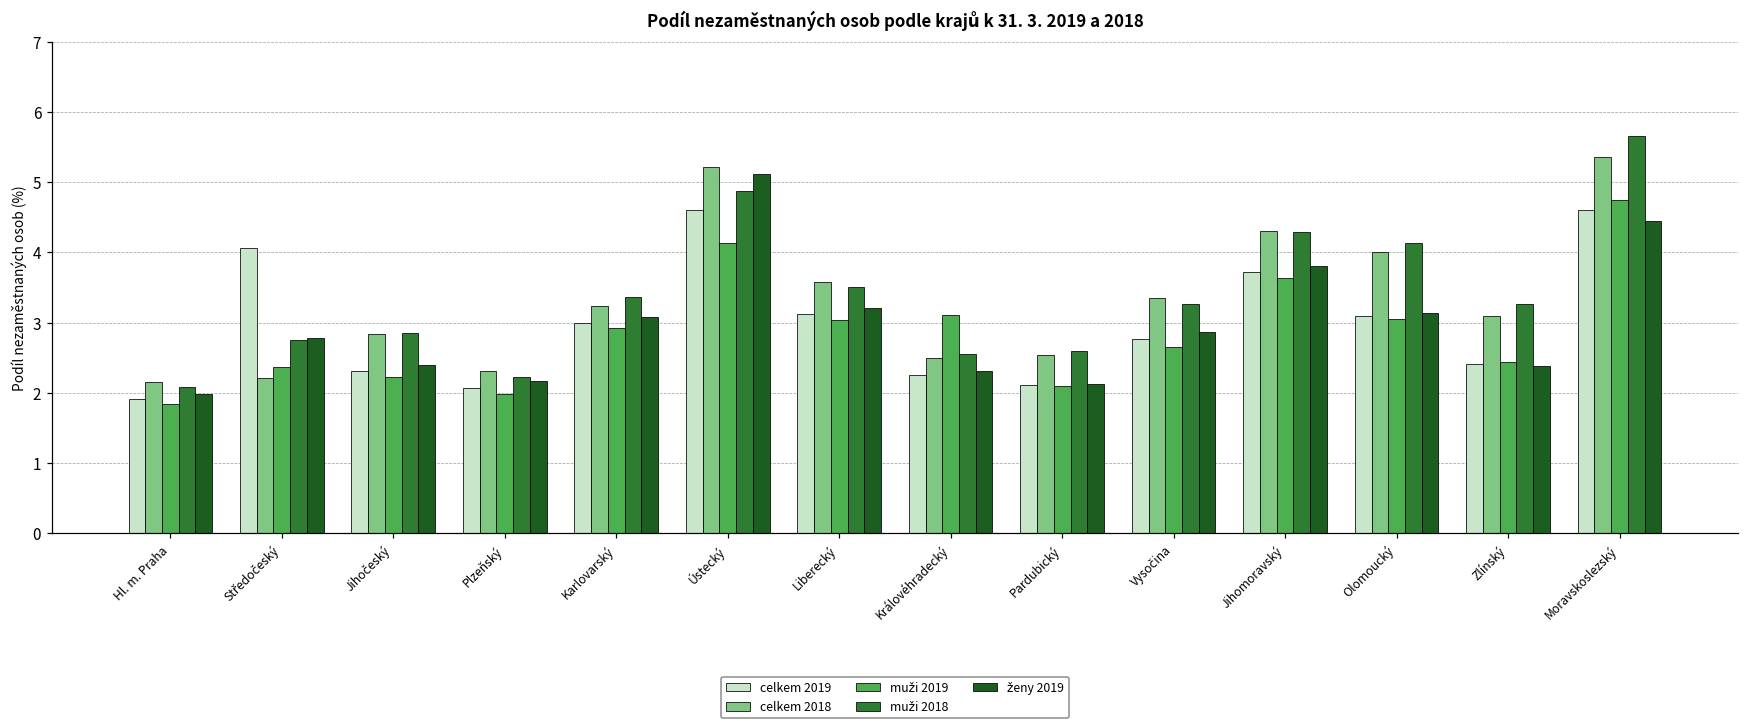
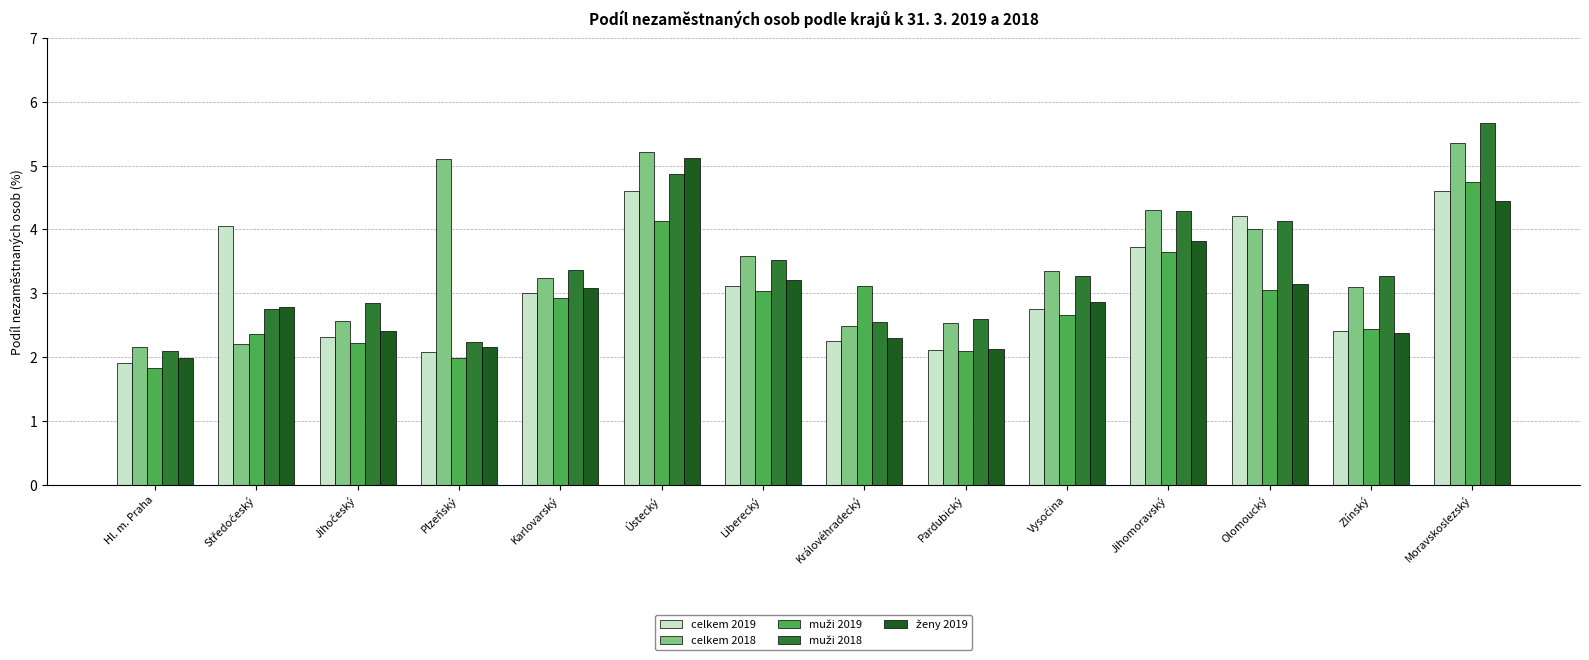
  {
    "celkem 2019": {
      "Hl. m. Praha": 1.9,
      "Středočeský": 4.1,
      "Jihočeský": 2.3,
      "Plzeňský": 2.1,
      "Karlovarský": 3.0,
      "Ústecký": 4.6,
      "Liberecký": 3.1,
      "Královéhradecký": 2.3,
      "Pardubický": 2.1,
      "Vysočina": 2.8,
      "Jihomoravský": 3.7,
-     "Olomoucký": 3.1,
+     "Olomoucký": 4.2,
      "Zlínský": 2.4,
      "Moravskoslezský": 4.6
    },
    "celkem 2018": {
      "Hl. m. Praha": 2.2,
      "Středočeský": 2.2,
-     "Jihočeský": 2.8,
-     "Plzeňský": 2.3,
+     "Jihočeský": 2.6,
+     "Plzeňský": 5.1,
      "Karlovarský": 3.2,
      "Ústecký": 5.2,
      "Liberecký": 3.6,
      "Královéhradecký": 2.5,
      "Pardubický": 2.5,
      "Vysočina": 3.4,
      "Jihomoravský": 4.3,
      "Olomoucký": 4.0,
      "Zlínský": 3.1,
      "Moravskoslezský": 5.4
    },
    "muži 2019": {
      "Hl. m. Praha": 1.8,
      "Středočeský": 2.4,
      "Jihočeský": 2.2,
      "Plzeňský": 2.0,
      "Karlovarský": 2.9,
      "Ústecký": 4.1,
      "Liberecký": 3.0,
      "Královéhradecký": 3.1,
      "Pardubický": 2.1,
      "Vysočina": 2.7,
      "Jihomoravský": 3.6,
      "Olomoucký": 3.1,
      "Zlínský": 2.4,
      "Moravskoslezský": 4.7
    }
  }
